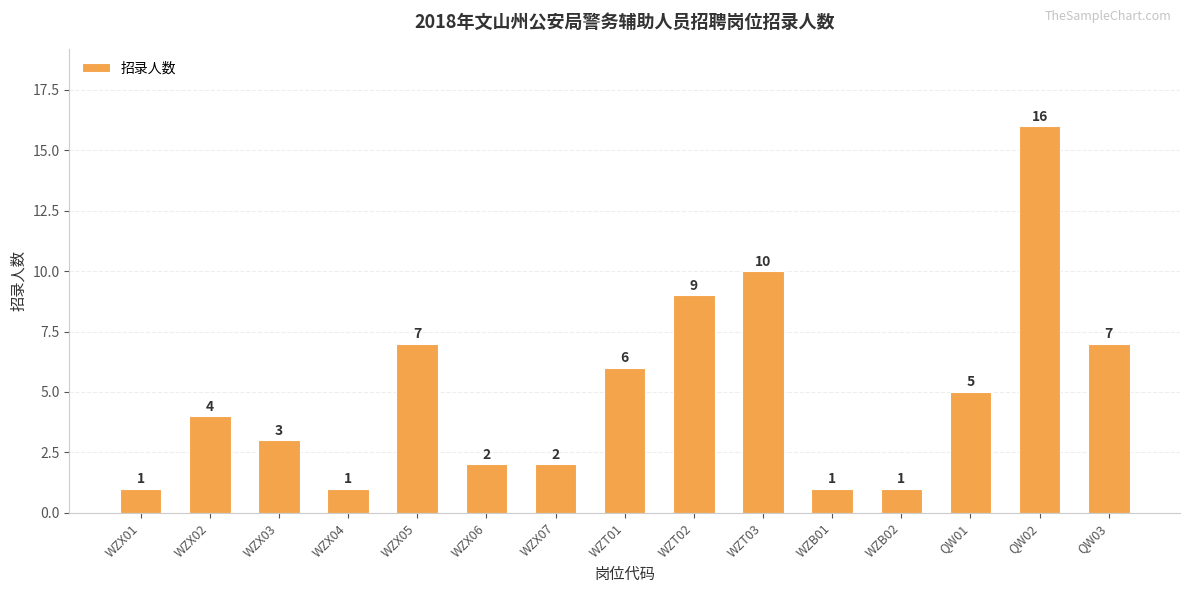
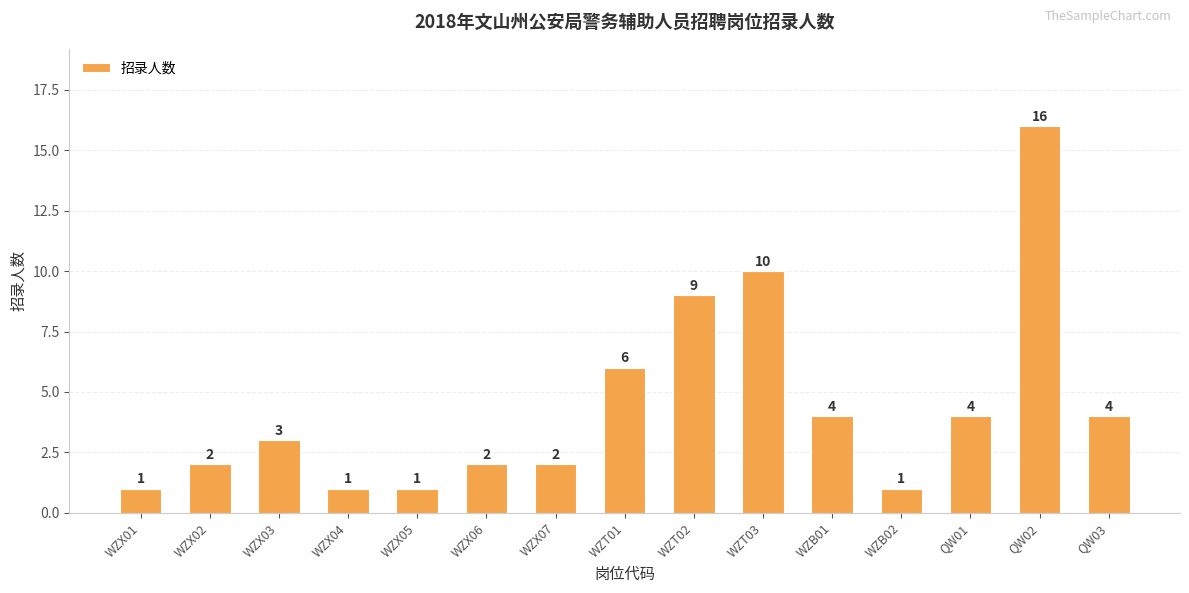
  {
    "WZX01": 1,
-   "WZX02": 4,
+   "WZX02": 2,
    "WZX03": 3,
    "WZX04": 1,
-   "WZX05": 7,
+   "WZX05": 1,
    "WZX06": 2,
    "WZX07": 2,
    "WZT01": 6,
    "WZT02": 9,
    "WZT03": 10,
-   "WZB01": 1,
+   "WZB01": 4,
    "WZB02": 1,
-   "QW01": 5,
+   "QW01": 4,
    "QW02": 16,
-   "QW03": 7
+   "QW03": 4
  }
